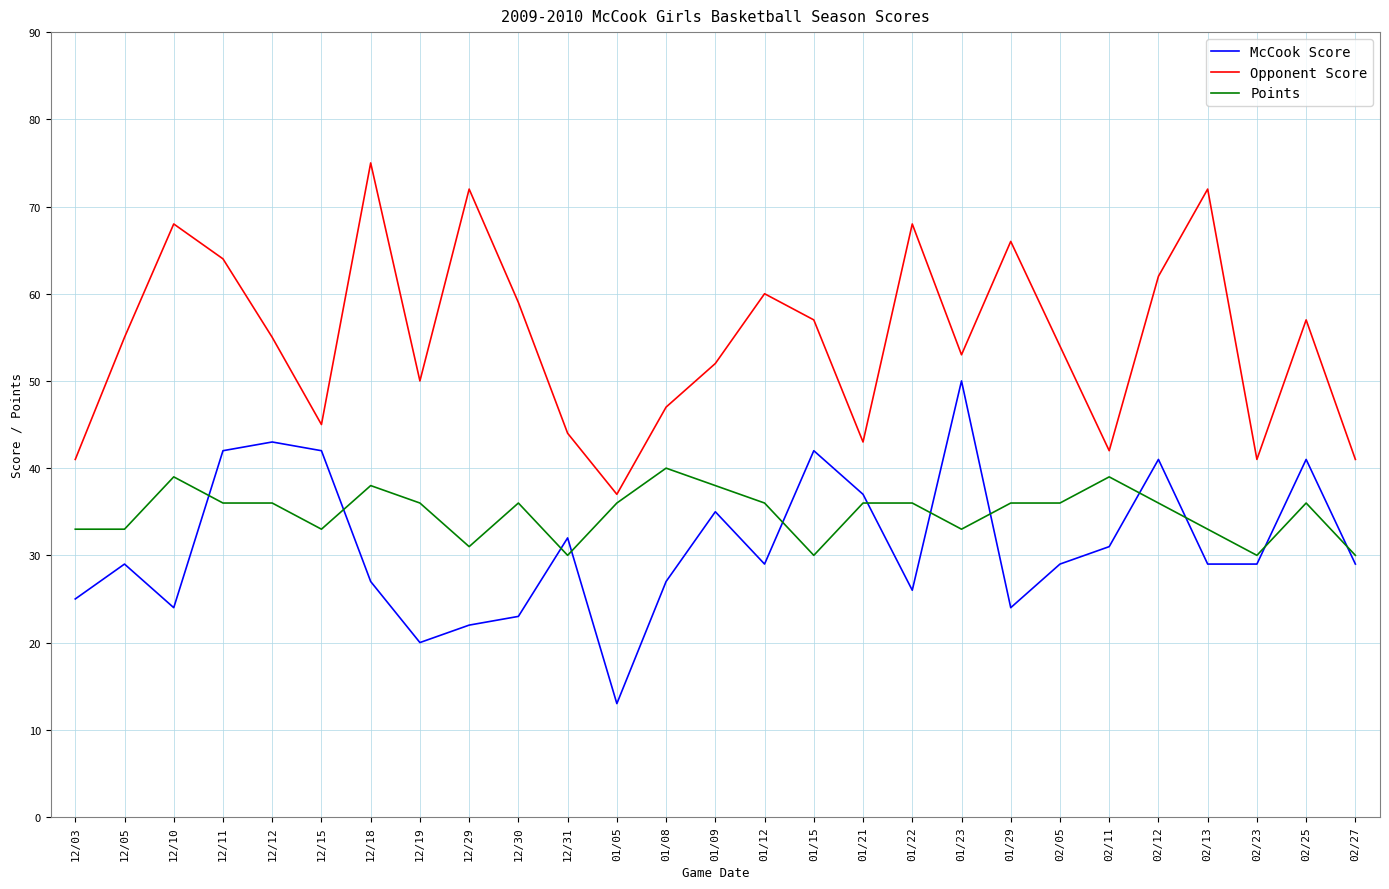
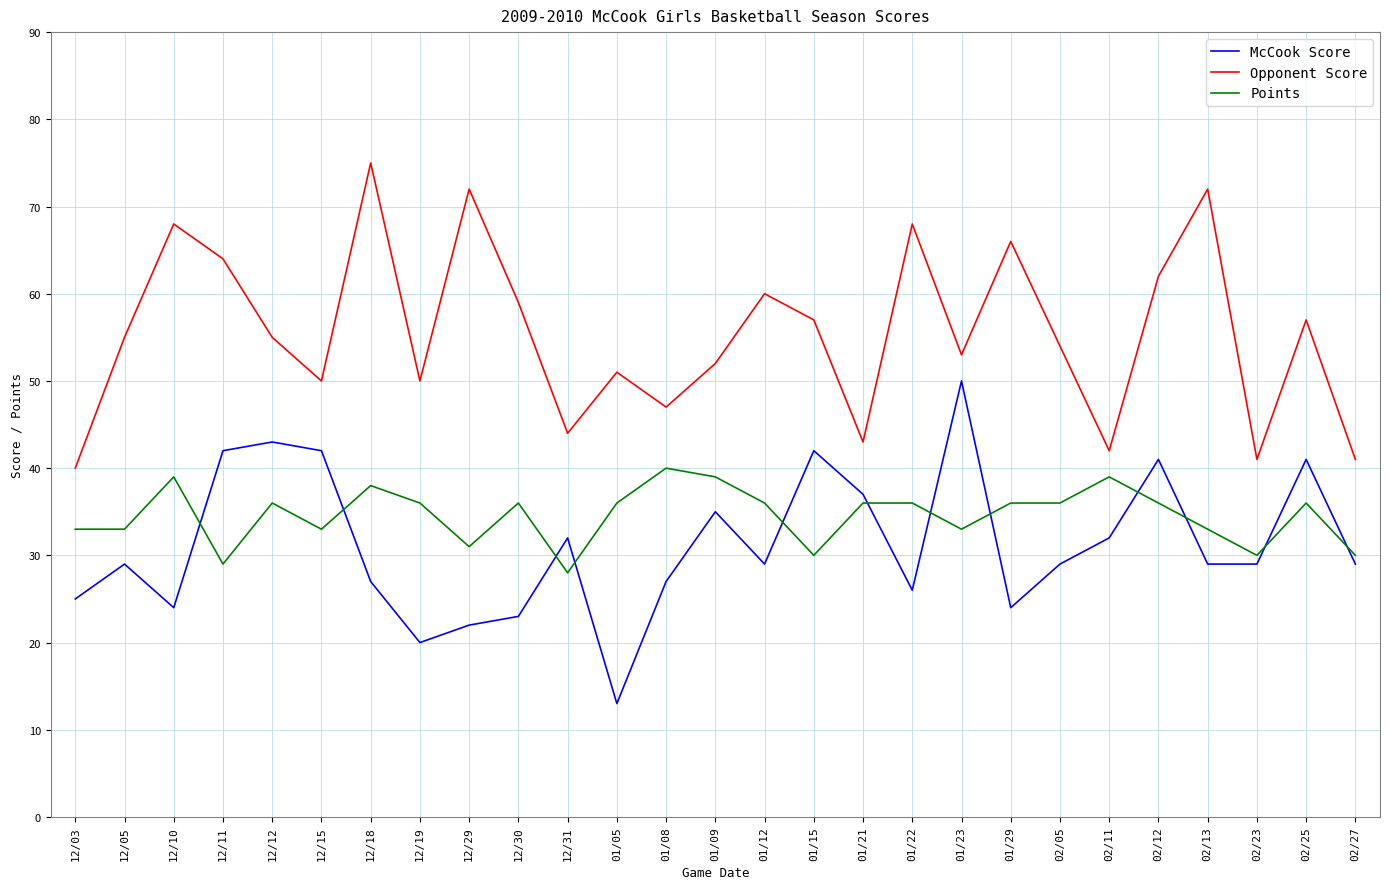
  {
    "McCook Score": {
      "12/03": 25,
      "12/05": 29,
      "12/10": 24,
      "12/11": 42,
      "12/12": 43,
      "12/15": 42,
      "12/18": 27,
      "12/19": 20,
      "12/29": 22,
      "12/30": 23,
      "12/31": 32,
      "01/05": 13,
      "01/08": 27,
      "01/09": 35,
      "01/12": 29,
      "01/15": 42,
      "01/21": 37,
      "01/22": 26,
      "01/23": 50,
      "01/29": 24,
      "02/05": 29,
-     "02/11": 31,
+     "02/11": 32,
      "02/12": 41,
      "02/13": 29,
      "02/23": 29,
      "02/25": 41,
      "02/27": 29
    },
    "Opponent Score": {
-     "12/03": 41,
+     "12/03": 40,
      "12/05": 55,
      "12/10": 68,
      "12/11": 64,
      "12/12": 55,
-     "12/15": 45,
+     "12/15": 50,
      "12/18": 75,
      "12/19": 50,
      "12/29": 72,
      "12/30": 59,
      "12/31": 44,
-     "01/05": 37,
+     "01/05": 51,
      "01/08": 47,
      "01/09": 52,
      "01/12": 60,
      "01/15": 57,
      "01/21": 43,
      "01/22": 68,
      "01/23": 53,
      "01/29": 66,
      "02/05": 54,
      "02/11": 42,
      "02/12": 62,
      "02/13": 72,
      "02/23": 41,
      "02/25": 57,
      "02/27": 41
    },
    "Points": {
      "12/03": 33,
      "12/05": 33,
      "12/10": 39,
-     "12/11": 36,
+     "12/11": 29,
      "12/12": 36,
      "12/15": 33,
      "12/18": 38,
      "12/19": 36,
      "12/29": 31,
      "12/30": 36,
-     "12/31": 30,
+     "12/31": 28,
      "01/05": 36,
      "01/08": 40,
-     "01/09": 38,
+     "01/09": 39,
      "01/12": 36,
      "01/15": 30,
      "01/21": 36,
      "01/22": 36,
      "01/23": 33,
      "01/29": 36,
      "02/05": 36,
      "02/11": 39,
      "02/12": 36,
      "02/13": 33,
      "02/23": 30,
      "02/25": 36,
      "02/27": 30
    }
  }
